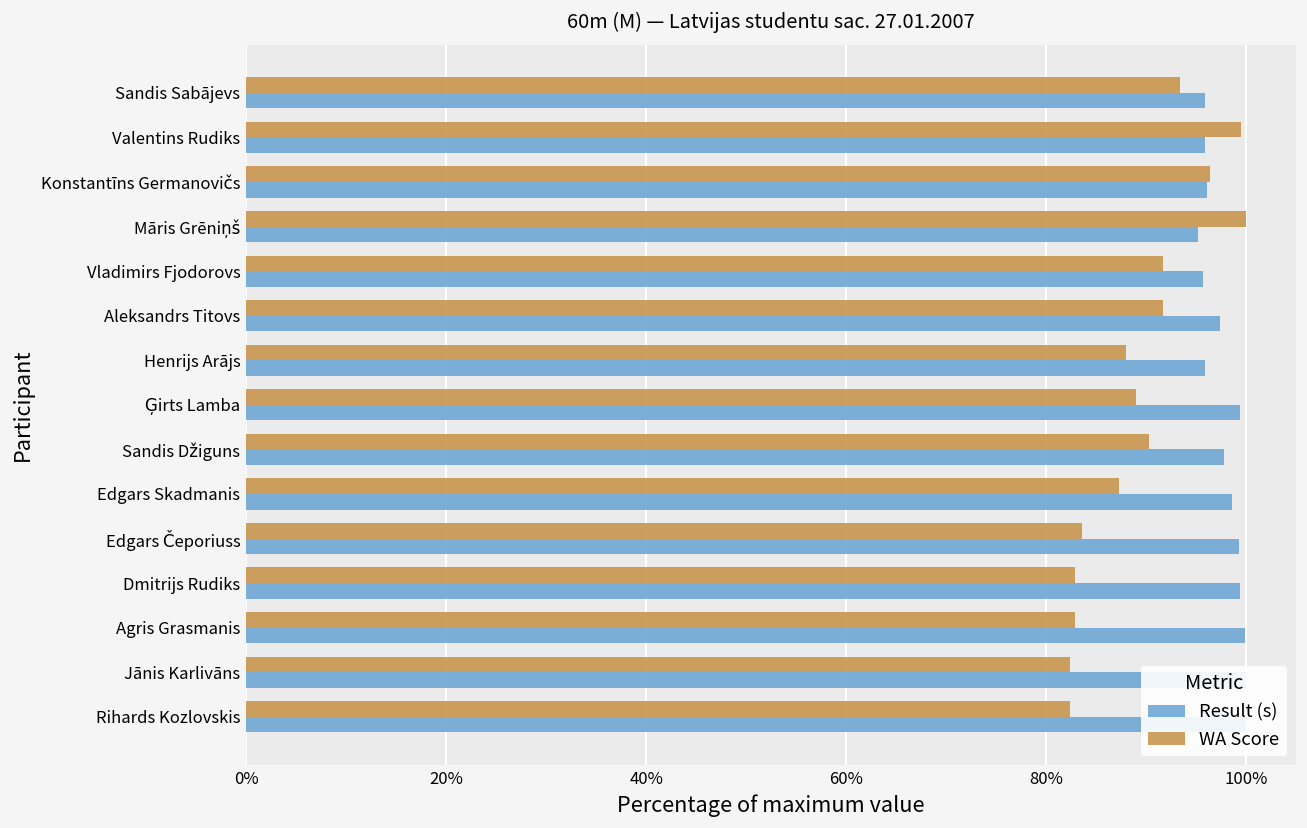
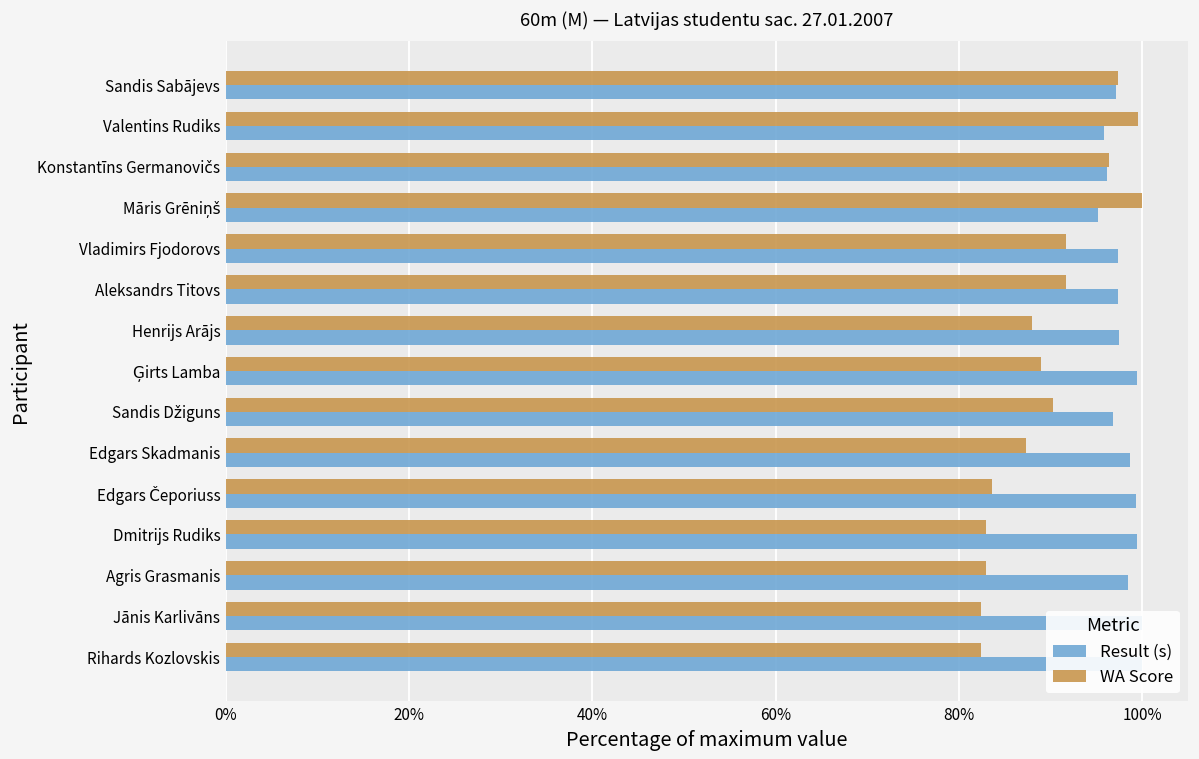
  {
    "Result (s)": {
-     "Sandis Sabājevs": "96%",
+     "Sandis Sabājevs": "97%",
      "Valentins Rudiks": "96%",
      "Konstantīns Germanovičs": "96%",
      "Māris Grēniņš": "95%",
-     "Vladimirs Fjodorovs": "96%",
+     "Vladimirs Fjodorovs": "97%",
      "Aleksandrs Titovs": "97%",
-     "Henrijs Arājs": "96%",
+     "Henrijs Arājs": "98%",
      "Ģirts Lamba": "99%",
-     "Sandis Džiguns": "98%",
+     "Sandis Džiguns": "97%",
      "Edgars Skadmanis": "99%",
      "Edgars Čeporiuss": "99%",
      "Dmitrijs Rudiks": "99%",
-     "Agris Grasmanis": "100%"
+     "Agris Grasmanis": "98%"
    },
    "WA Score": {
-     "Sandis Sabājevs": "93%",
+     "Sandis Sabājevs": "97%",
      "Valentins Rudiks": "99%",
      "Konstantīns Germanovičs": "96%",
      "Māris Grēniņš": "100%",
      "Vladimirs Fjodorovs": "92%",
      "Aleksandrs Titovs": "92%",
      "Henrijs Arājs": "88%",
      "Ģirts Lamba": "89%",
      "Sandis Džiguns": "90%",
      "Edgars Skadmanis": "87%",
      "Edgars Čeporiuss": "84%",
      "Dmitrijs Rudiks": "83%",
      "Agris Grasmanis": "83%",
      "Jānis Karlivāns": "82%",
      "Rihards Kozlovskis": "82%"
    }
  }
